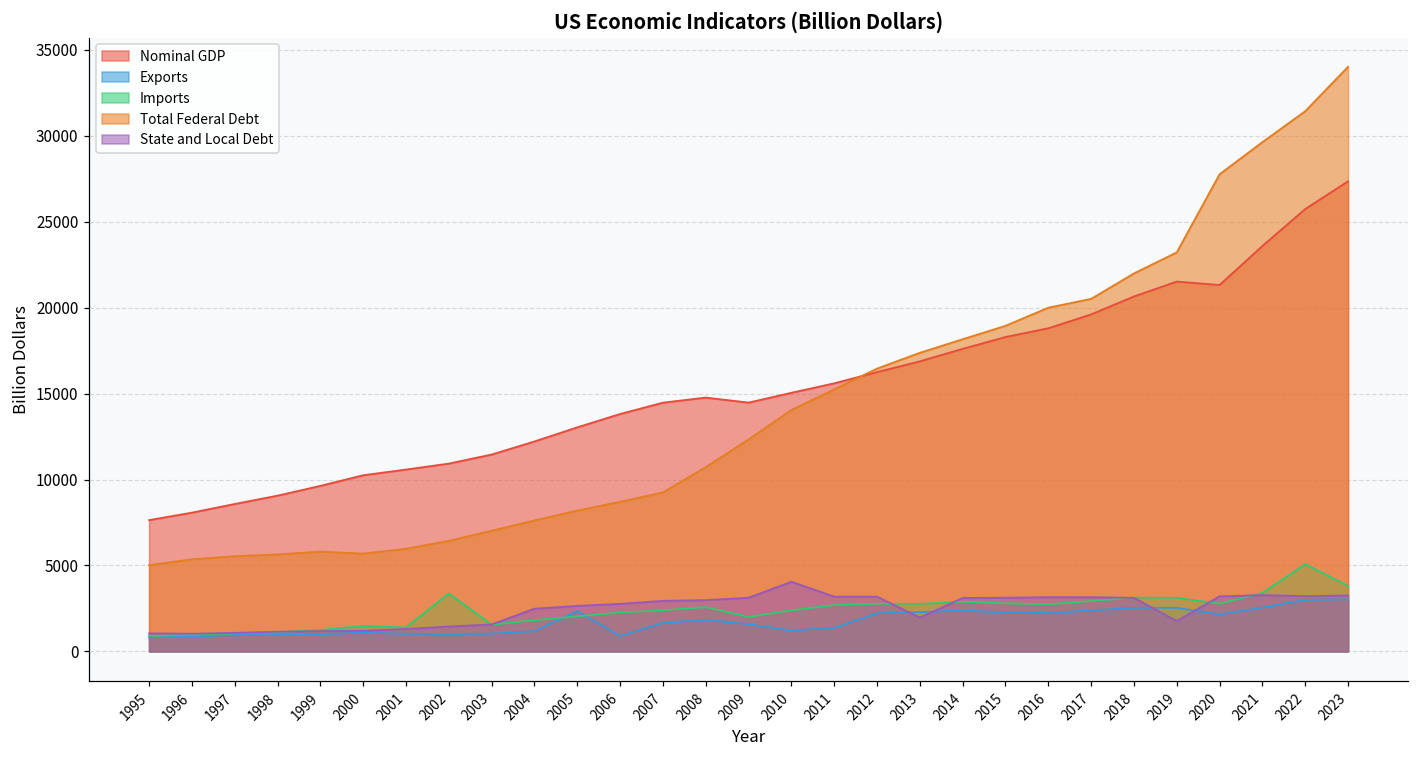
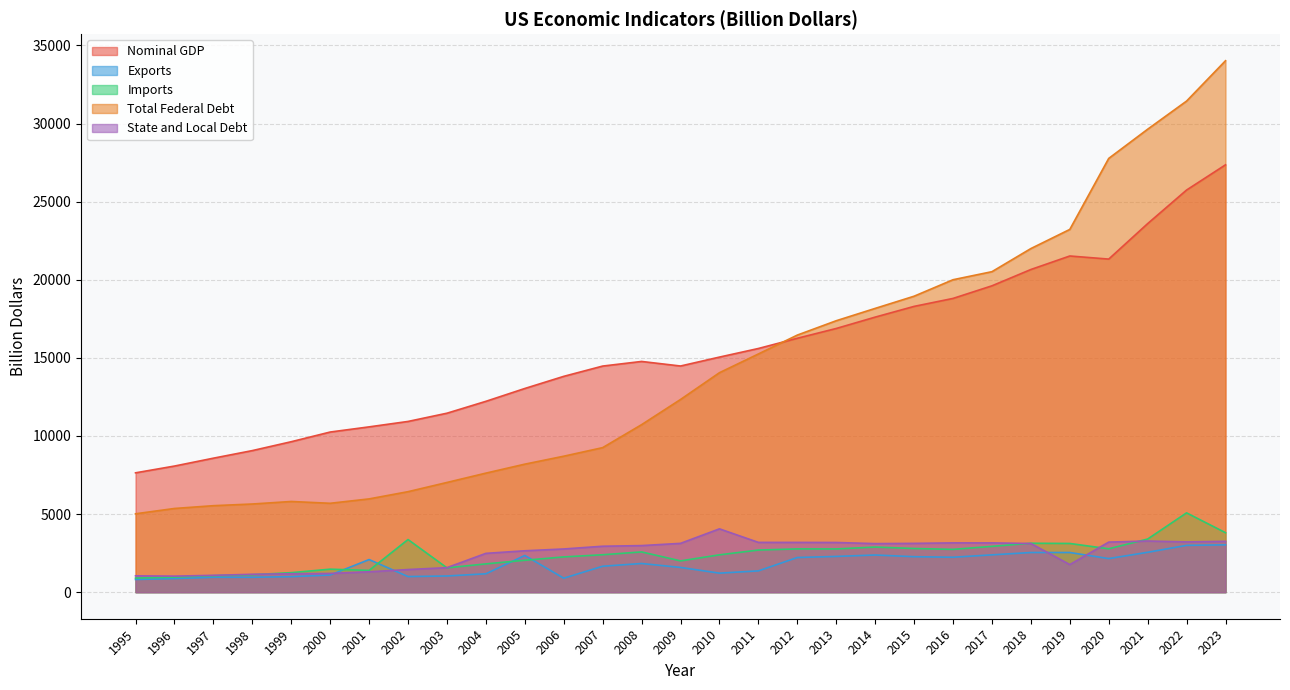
  {
    "Exports": {
      "1998": 1000,
      "1999": 1000,
-     "2001": 1000,
+     "2001": 2100,
      "2002": 1000,
      "2003": 1000,
      "2004": 1200,
      "2005": 2300,
      "2006": 900,
      "2007": 1700,
      "2008": 1800,
      "2009": 1600,
      "2010": 1200,
      "2011": 1400,
      "2012": 2200,
      "2013": 2300,
      "2014": 2400,
      "2015": 2300,
      "2016": 2200,
      "2017": 2400,
      "2018": 2500,
      "2019": 2500,
      "2020": 2200,
      "2021": 2600,
      "2022": 3000,
      "2023": 3000
    },
    "Imports": {
      "2000": 1500,
      "2002": 3400,
      "2004": 1800,
      "2005": 2000,
      "2006": 2300,
      "2007": 2400,
      "2008": 2600,
      "2009": 2000,
      "2010": 2400,
      "2011": 2700,
      "2012": 2800,
      "2013": 2800,
      "2014": 2900,
      "2015": 2800,
      "2016": 2700,
      "2017": 2900,
      "2019": 3100,
      "2020": 2800,
      "2022": 5100,
      "2023": 3800
    },
    "State and Local Debt": {
      "2002": 1400,
      "2004": 2500,
      "2005": 2600,
      "2006": 2800,
      "2007": 2900,
      "2008": 3000,
      "2009": 3100,
      "2010": 4100,
      "2011": 3200,
      "2012": 3200,
-     "2013": 2000,
+     "2013": 3200,
      "2014": 3100,
      "2015": 3100,
      "2016": 3200,
      "2017": 3200,
      "2019": 1800,
      "2020": 3200,
      "2022": 3200,
      "2023": 3300
    }
  }
